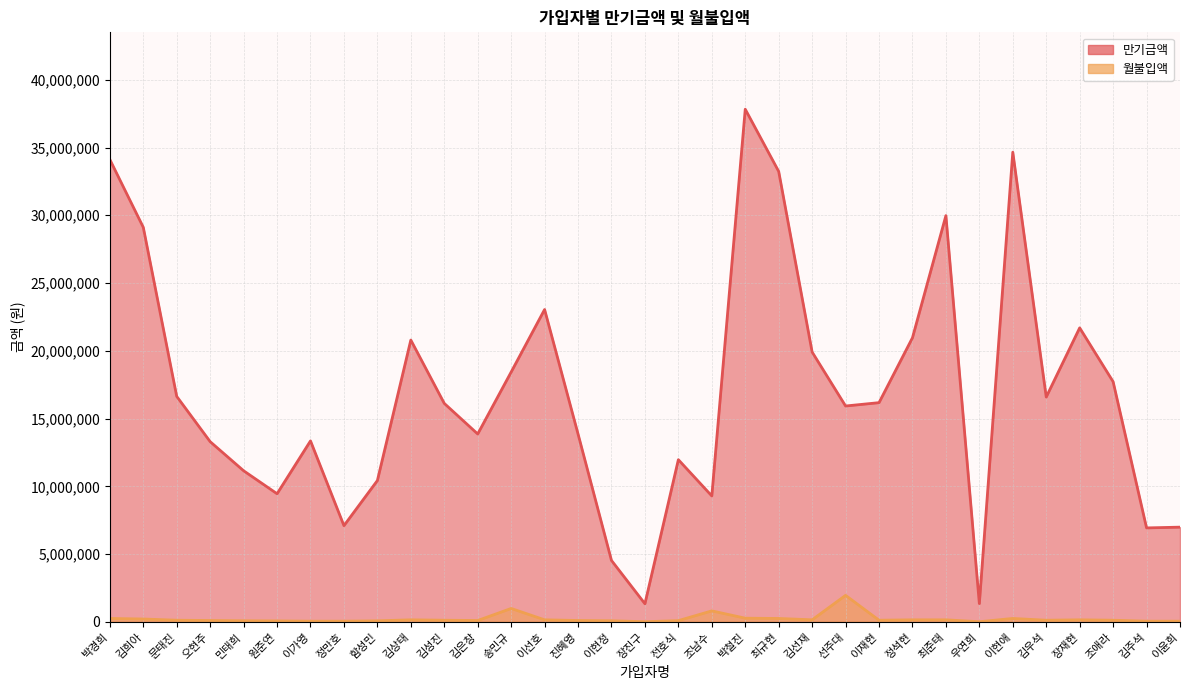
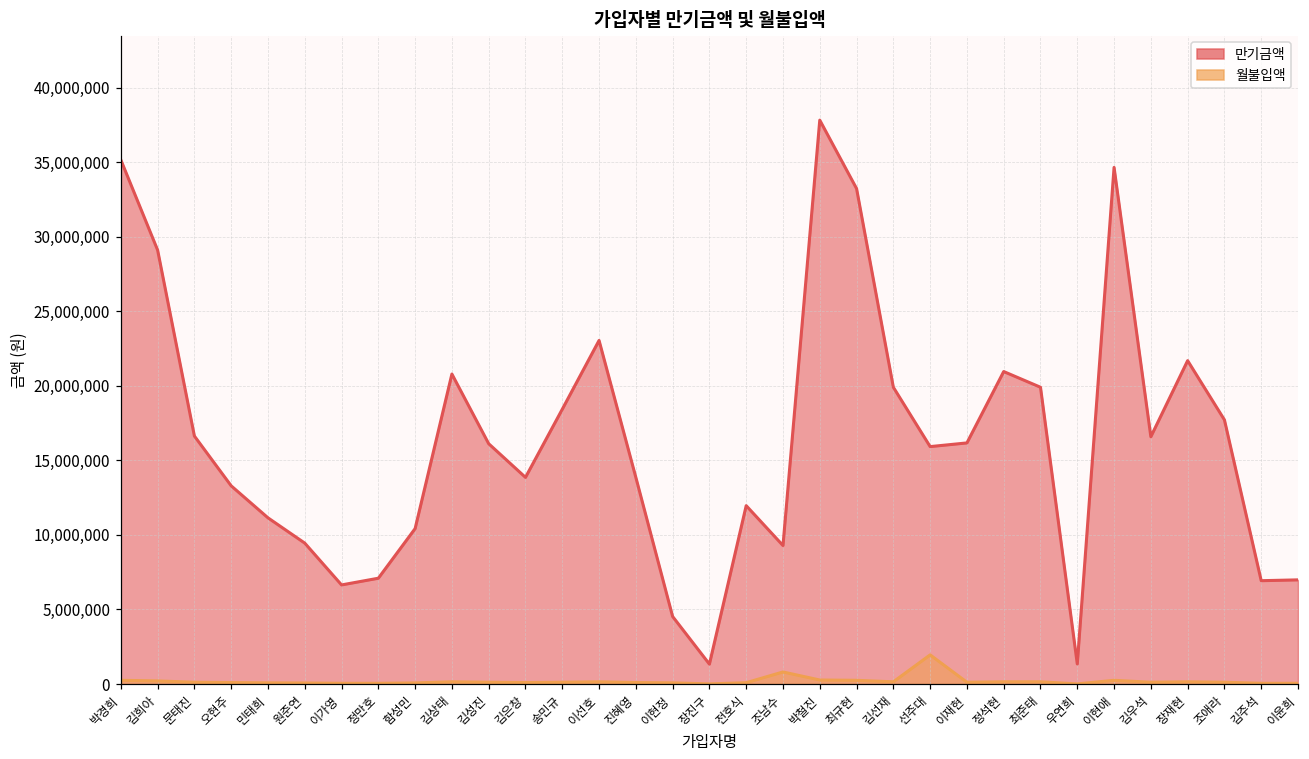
  {
    "만기금액": {
-     "박경희": "34,100,000",
+     "박경희": "35,200,000",
      "김희아": "29,100,000",
      "문태진": "16,600,000",
      "오현주": "13,300,000",
      "민태희": "11,100,000",
      "원준연": "9,500,000",
-     "이가영": "13,400,000",
+     "이가영": "6,600,000",
      "정만호": "7,100,000",
      "함성민": "10,400,000",
      "김상태": "20,800,000",
      "김성진": "16,100,000",
      "김은창": "13,900,000",
      "송민규": "18,400,000",
      "이선호": "23,000,000",
      "진혜영": "13,900,000",
      "이현정": "4,500,000",
      "장진구": "1,300,000",
      "전호식": "12,000,000",
      "조남수": "9,300,000",
      "박철진": "37,800,000",
      "최규현": "33,200,000",
      "김선재": "19,900,000",
      "선주대": "15,900,000",
      "이재현": "16,200,000",
      "정석현": "21,000,000",
-     "최준태": "30,000,000",
+     "최준태": "19,900,000",
      "우연희": "1,300,000",
      "이현애": "34,700,000",
      "김우석": "16,600,000",
      "장재현": "21,700,000",
      "조애라": "17,700,000",
      "김주석": "6,900,000",
      "이윤희": "7,000,000"
    },
    "월불입액": {
      "박경희": "300,000",
      "김희아": "200,000",
      "문태진": "100,000",
      "오현주": "100,000",
      "민태희": "100,000",
      "원준연": "100,000",
      "이가영": "100,000",
      "정만호": "100,000",
      "함성민": "100,000",
      "김상태": "200,000",
      "김성진": "100,000",
      "김은창": "100,000",
-     "송민규": "1,000,000",
+     "송민규": "100,000",
      "이선호": "200,000",
      "진혜영": "100,000",
      "이현정": "100,000",
      "장진구": "0",
      "전호식": "100,000",
      "조남수": "800,000",
      "박철진": "300,000",
      "최규현": "300,000",
      "김선재": "200,000",
      "선주대": "2,000,000",
      "이재현": "100,000",
      "정석현": "200,000",
      "최준태": "200,000",
      "우연희": "0",
      "이현애": "300,000",
      "김우석": "100,000",
      "장재현": "200,000",
      "조애라": "100,000",
      "김주석": "100,000",
      "이윤희": "100,000"
    }
  }
